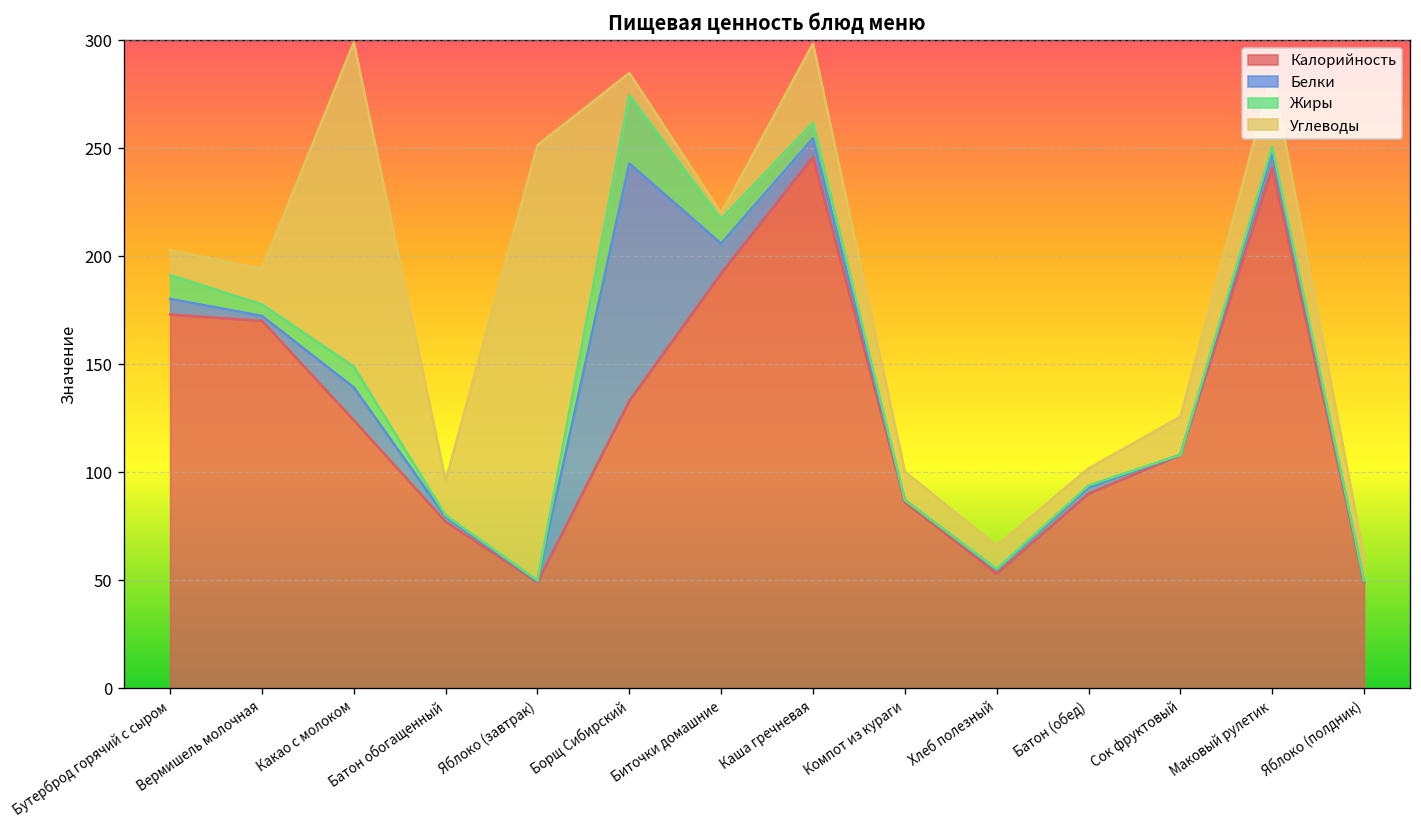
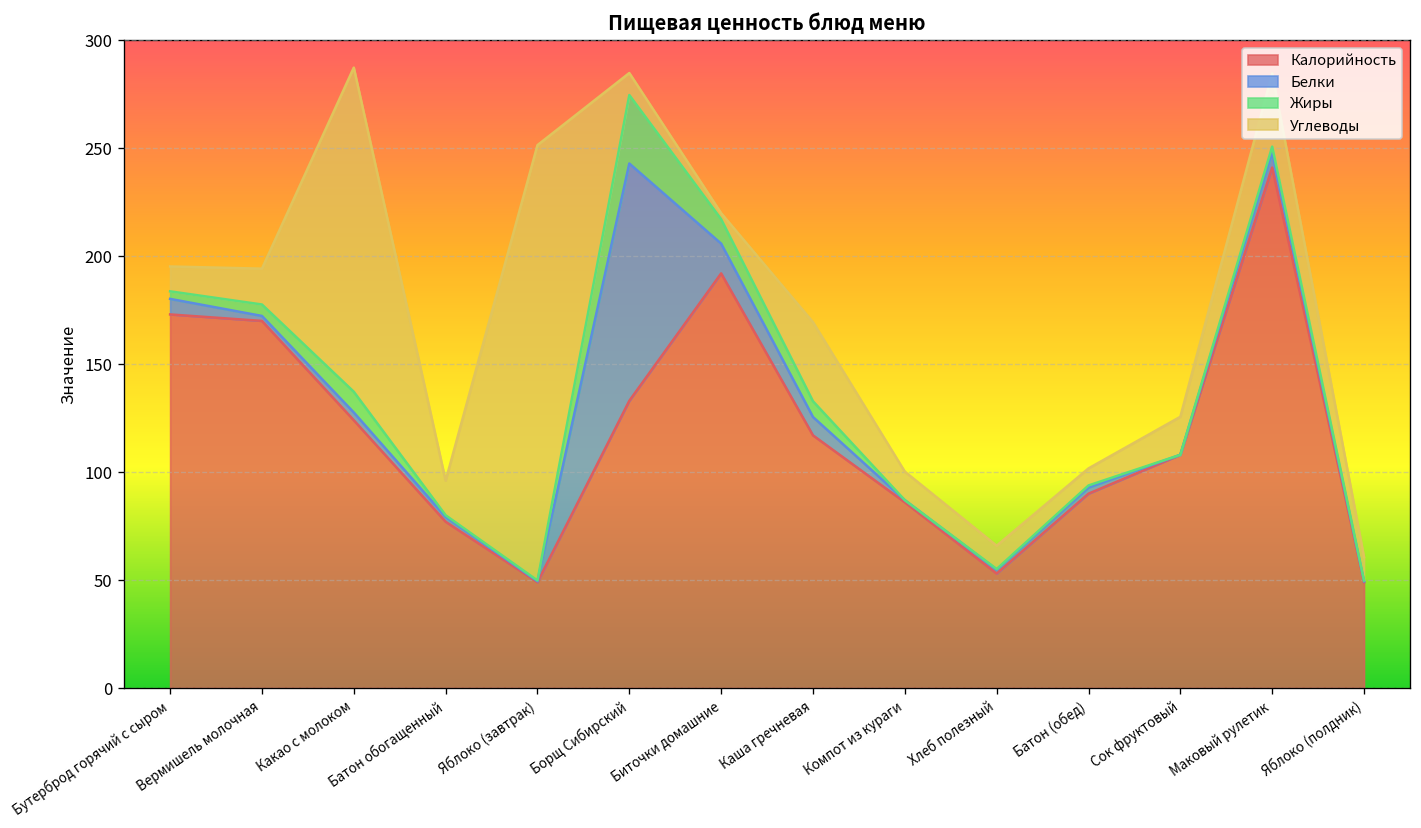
  {
    "Калорийность": {
      "Бутерброд горячий с сыром": 173,
      "Вермишель молочная": 170,
      "Какао с молоком": 124,
      "Батон обогащенный": 77,
      "Борщ Сибирский": 133,
      "Биточки домашние": 192,
-     "Каша гречневая": 246,
+     "Каша гречневая": 117,
      "Хлеб полезный": 53,
      "Батон (обед)": 90,
      "Маковый рулетик": 241
    },
    "Белки": {
      "Бутерброд горячий с сыром": 7,
      "Вермишель молочная": 2,
-     "Какао с молоком": 15,
+     "Какао с молоком": 4,
      "Борщ Сибирский": 110,
      "Биточки домашние": 14,
      "Каша гречневая": 9,
      "Маковый рулетик": 7
    },
    "Жиры": {
-     "Бутерброд горячий с сыром": 11,
+     "Бутерброд горячий с сыром": 4,
      "Вермишель молочная": 5,
      "Какао с молоком": 10,
      "Борщ Сибирский": 32,
      "Биточки домашние": 11,
      "Каша гречневая": 7,
      "Маковый рулетик": 3
    },
    "Углеводы": {
      "Бутерброд горячий с сыром": 12,
      "Вермишель молочная": 17,
      "Какао с молоком": 150,
      "Батон обогащенный": 16,
      "Яблоко (завтрак)": 202,
      "Борщ Сибирский": 10,
      "Биточки домашние": 3,
      "Каша гречневая": 37,
      "Компот из кураги": 13,
      "Хлеб полезный": 11,
      "Батон (обед)": 8,
      "Сок фруктовый": 18,
      "Яблоко (полдник)": 11
    }
  }
